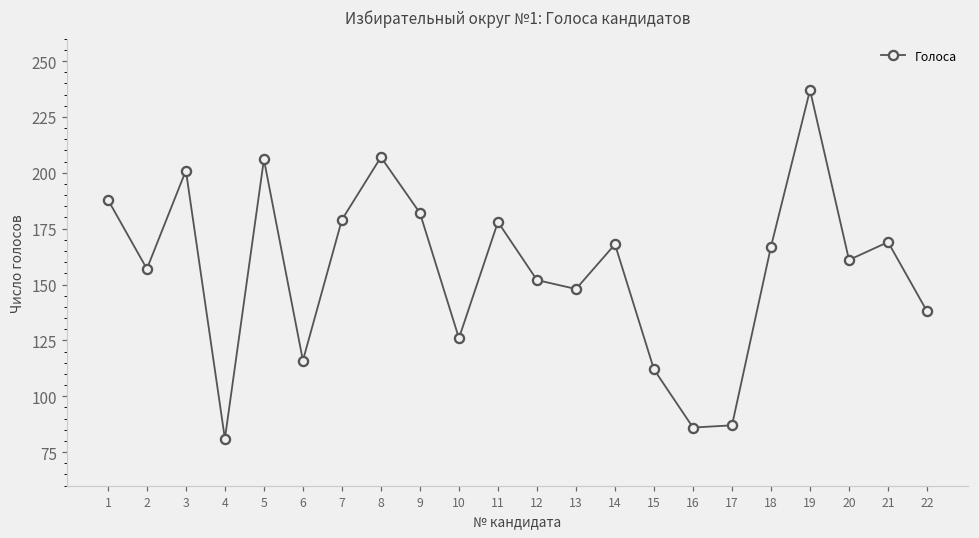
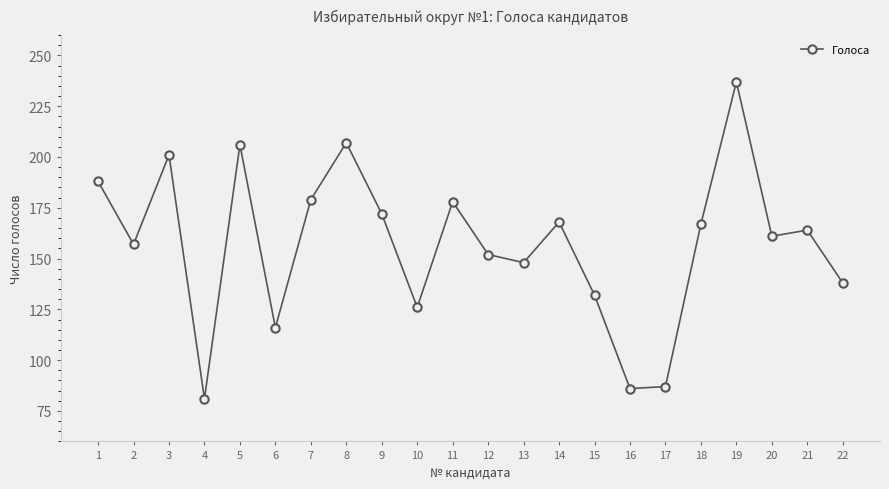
  {
    "1": 188,
    "2": 157,
    "3": 201,
    "4": 81,
    "5": 206,
    "6": 116,
    "7": 179,
    "8": 207,
-   "9": 182,
+   "9": 172,
    "10": 126,
    "11": 178,
    "12": 152,
    "13": 148,
    "14": 168,
-   "15": 112,
+   "15": 132,
    "16": 86,
    "17": 87,
    "18": 167,
    "19": 237,
    "20": 161,
-   "21": 169,
+   "21": 164,
    "22": 138
  }
